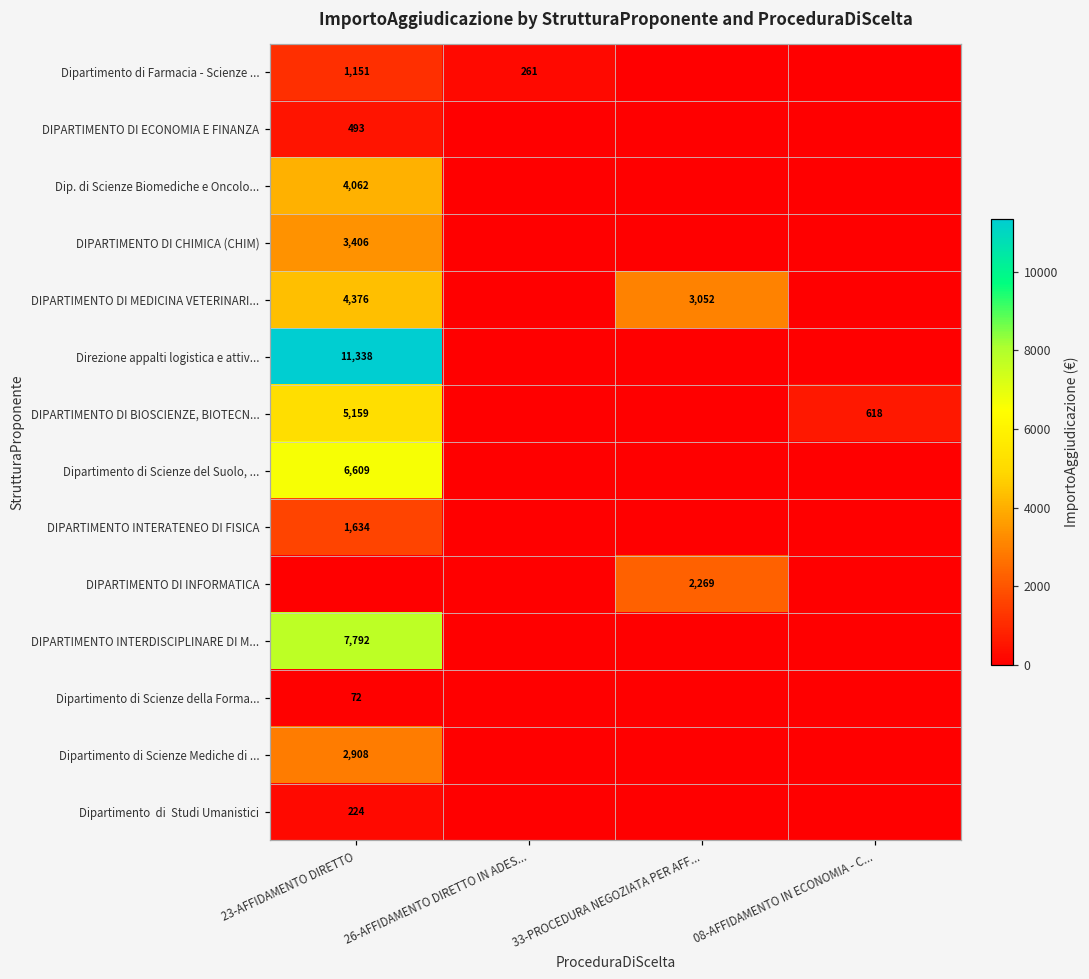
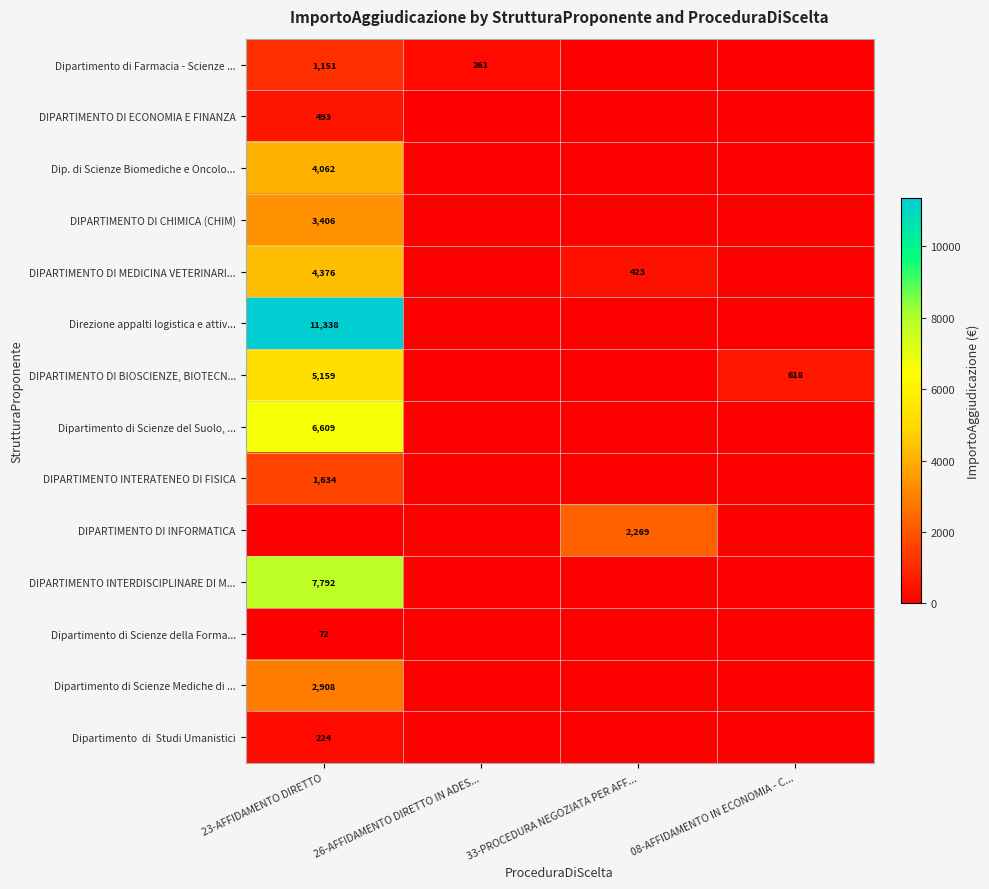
  {
    "Dipartimento di Farmacia - Scienze ...": {
      "23-AFFIDAMENTO DIRETTO": "1,151",
      "26-AFFIDAMENTO DIRETTO IN ADES...": "261"
    },
    "DIPARTIMENTO DI ECONOMIA E FINANZA": {
      "23-AFFIDAMENTO DIRETTO": "493"
    },
    "Dip. di Scienze Biomediche e Oncolo...": {
      "23-AFFIDAMENTO DIRETTO": "4,062"
    },
    "DIPARTIMENTO DI CHIMICA (CHIM)": {
      "23-AFFIDAMENTO DIRETTO": "3,406"
    },
    "DIPARTIMENTO DI MEDICINA VETERINARI...": {
      "23-AFFIDAMENTO DIRETTO": "4,376",
-     "33-PROCEDURA NEGOZIATA PER AFF...": "3,052"
+     "33-PROCEDURA NEGOZIATA PER AFF...": "423"
    },
    "Direzione appalti logistica e attiv...": {
      "23-AFFIDAMENTO DIRETTO": "11,338"
    },
    "DIPARTIMENTO DI BIOSCIENZE, BIOTECN...": {
      "23-AFFIDAMENTO DIRETTO": "5,159",
      "08-AFFIDAMENTO IN ECONOMIA - C...": "618"
    },
    "Dipartimento di Scienze del Suolo, ...": {
      "23-AFFIDAMENTO DIRETTO": "6,609"
    },
    "DIPARTIMENTO INTERATENEO DI FISICA": {
      "23-AFFIDAMENTO DIRETTO": "1,634"
    },
    "DIPARTIMENTO DI INFORMATICA": {
      "33-PROCEDURA NEGOZIATA PER AFF...": "2,269"
    },
    "DIPARTIMENTO INTERDISCIPLINARE DI M...": {
      "23-AFFIDAMENTO DIRETTO": "7,792"
    },
    "Dipartimento di Scienze della Forma...": {
      "23-AFFIDAMENTO DIRETTO": "72"
    },
    "Dipartimento di Scienze Mediche di ...": {
      "23-AFFIDAMENTO DIRETTO": "2,908"
    },
    "Dipartimento di Studi Umanistici": {
      "23-AFFIDAMENTO DIRETTO": "224"
    }
  }
